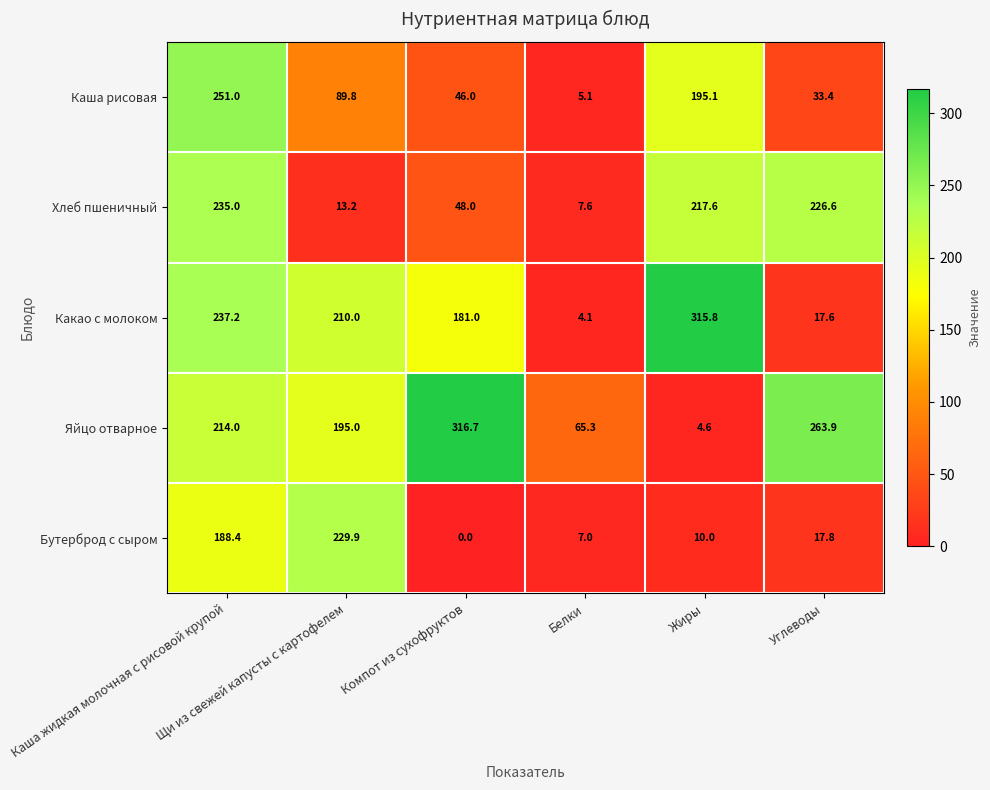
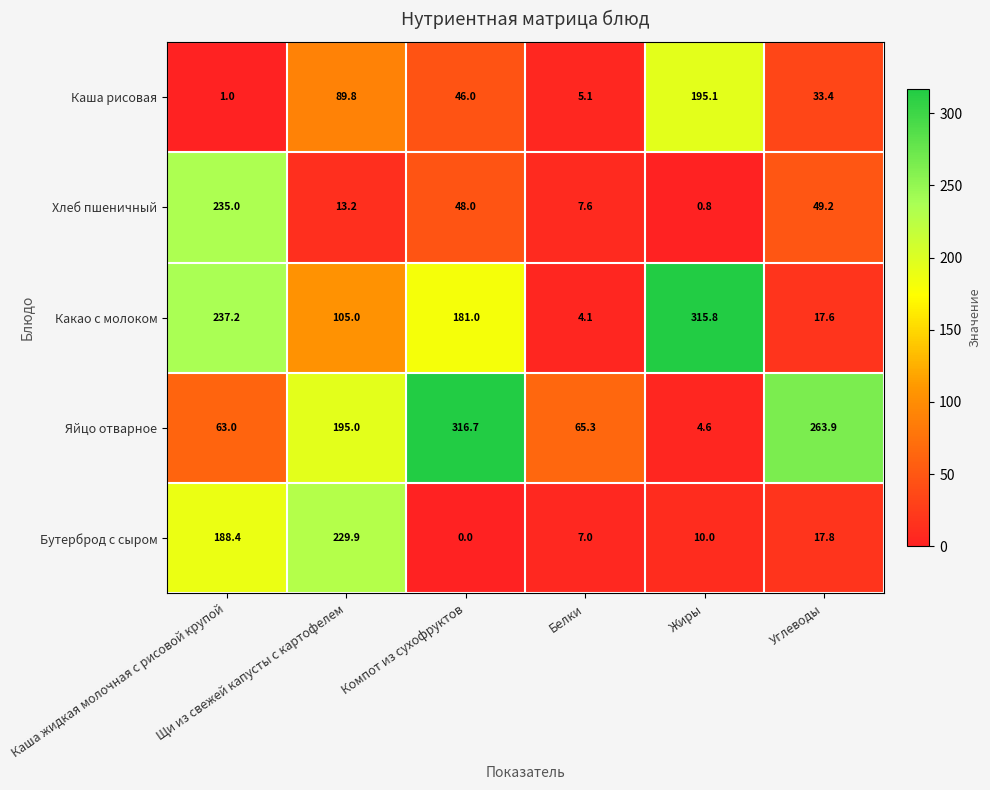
  {
    "Каша рисовая": {
-     "Каша жидкая молочная с рисовой крупой": 251.0,
+     "Каша жидкая молочная с рисовой крупой": 1.0,
      "Щи из свежей капусты с картофелем": 89.8,
      "Компот из сухофруктов": 46.0,
      "Белки": 5.1,
      "Жиры": 195.1,
      "Углеводы": 33.4
    },
    "Хлеб пшеничный": {
      "Каша жидкая молочная с рисовой крупой": 235.0,
      "Щи из свежей капусты с картофелем": 13.2,
      "Компот из сухофруктов": 48.0,
      "Белки": 7.6,
-     "Жиры": 217.6,
-     "Углеводы": 226.6
+     "Жиры": 0.8,
+     "Углеводы": 49.2
    },
    "Какао с молоком": {
      "Каша жидкая молочная с рисовой крупой": 237.2,
-     "Щи из свежей капусты с картофелем": 210.0,
+     "Щи из свежей капусты с картофелем": 105.0,
      "Компот из сухофруктов": 181.0,
      "Белки": 4.1,
      "Жиры": 315.8,
      "Углеводы": 17.6
    },
    "Яйцо отварное": {
-     "Каша жидкая молочная с рисовой крупой": 214.0,
+     "Каша жидкая молочная с рисовой крупой": 63.0,
      "Щи из свежей капусты с картофелем": 195.0,
      "Компот из сухофруктов": 316.7,
      "Белки": 65.3,
      "Жиры": 4.6,
      "Углеводы": 263.9
    },
    "Бутерброд с сыром": {
      "Каша жидкая молочная с рисовой крупой": 188.4,
      "Щи из свежей капусты с картофелем": 229.9,
      "Компот из сухофруктов": 0.0,
      "Белки": 7.0,
      "Жиры": 10.0,
      "Углеводы": 17.8
    }
  }
